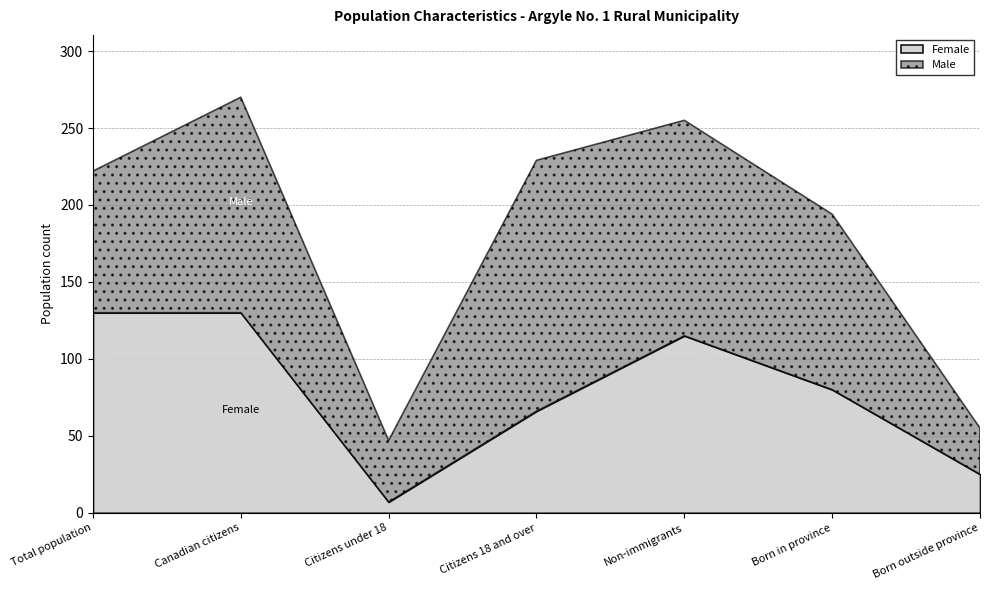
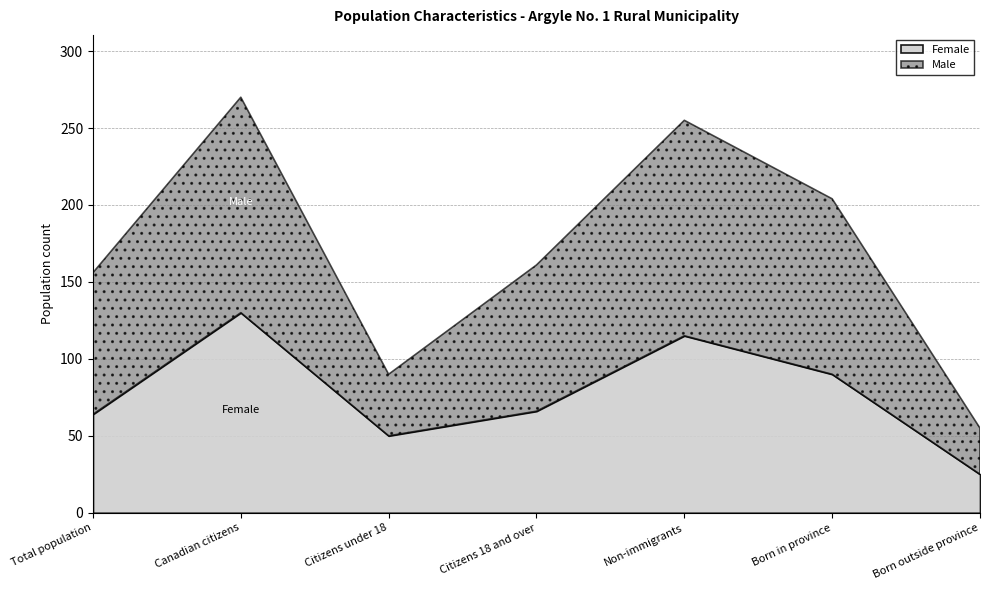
  {
    "Female": {
-     "Total population": 130,
+     "Total population": 64,
      "Canadian citizens": 130,
-     "Citizens under 18": 7,
+     "Citizens under 18": 50,
      "Citizens 18 and over": 66,
      "Non-immigrants": 115,
-     "Born in province": 80,
+     "Born in province": 90,
      "Born outside province": 25
    },
    "Male": {
      "Total population": 92,
      "Canadian citizens": 140,
      "Citizens under 18": 40,
-     "Citizens 18 and over": 163,
+     "Citizens 18 and over": 95,
      "Non-immigrants": 140,
      "Born in province": 114,
      "Born outside province": 30
    }
  }
